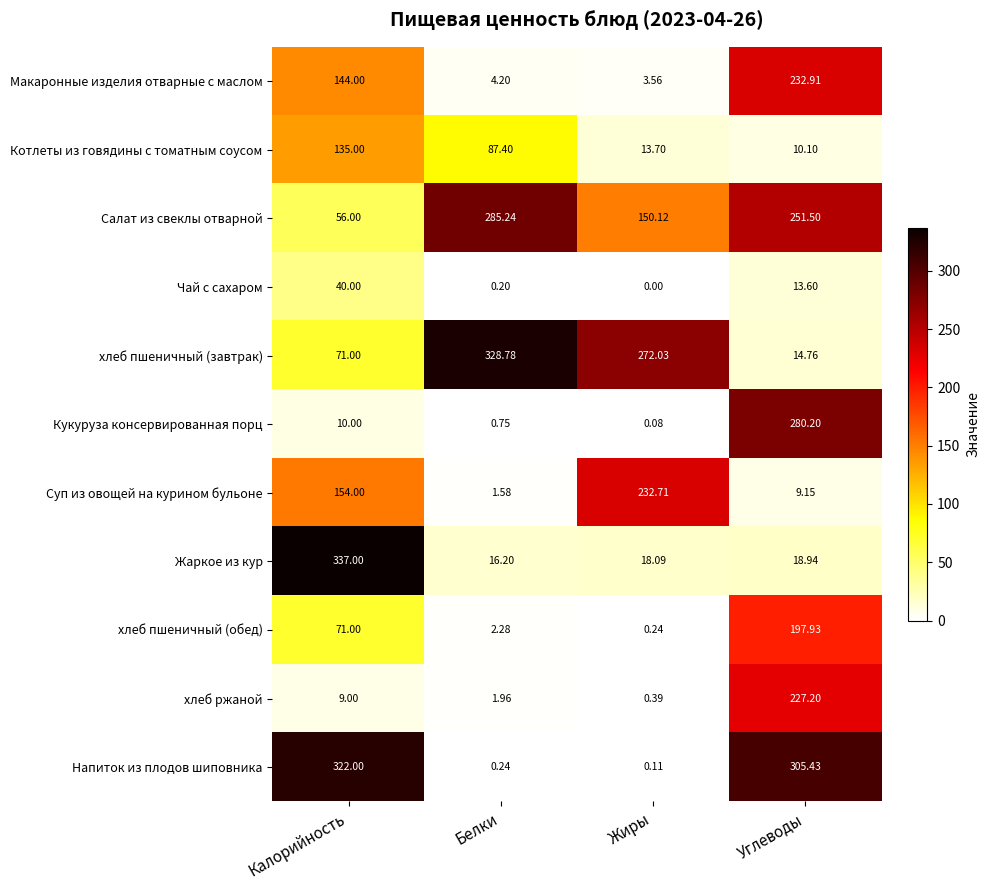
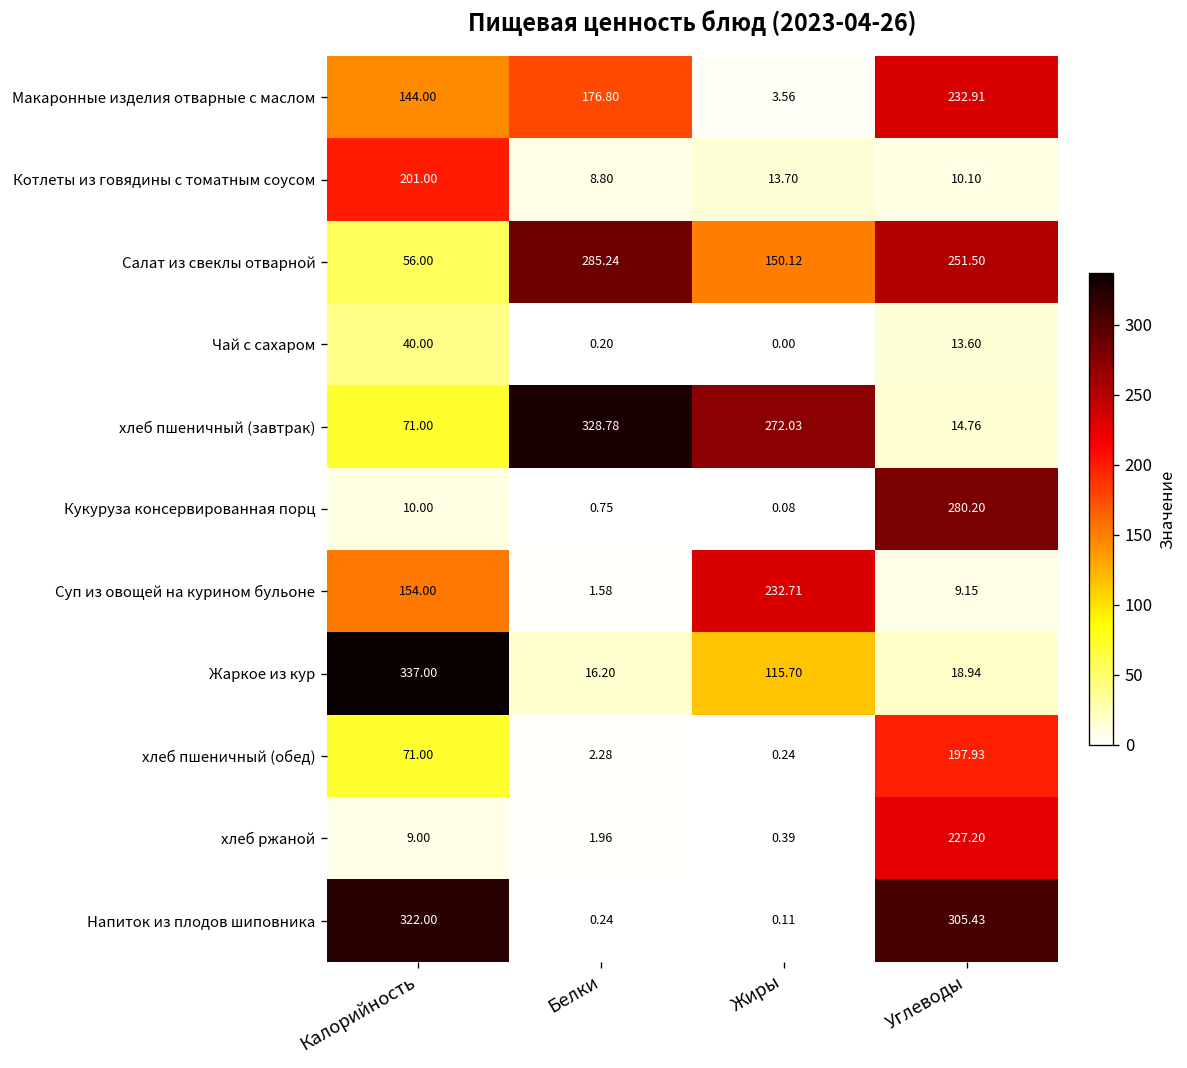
  {
    "Макаронные изделия отварные с маслом": {
      "Калорийность": 144.00,
-     "Белки": 4.20,
+     "Белки": 176.80,
      "Жиры": 3.56,
      "Углеводы": 232.91
    },
    "Котлеты из говядины с томатным соусом": {
-     "Калорийность": 135.00,
-     "Белки": 87.40,
+     "Калорийность": 201.00,
+     "Белки": 8.80,
      "Жиры": 13.70,
      "Углеводы": 10.10
    },
    "Салат из свеклы отварной": {
      "Калорийность": 56.00,
      "Белки": 285.24,
      "Жиры": 150.12,
      "Углеводы": 251.50
    },
    "Чай с сахаром": {
      "Калорийность": 40.00,
      "Белки": 0.20,
      "Жиры": 0.00,
      "Углеводы": 13.60
    },
    "хлеб пшеничный (завтрак)": {
      "Калорийность": 71.00,
      "Белки": 328.78,
      "Жиры": 272.03,
      "Углеводы": 14.76
    },
    "Кукуруза консервированная порц": {
      "Калорийность": 10.00,
      "Белки": 0.75,
      "Жиры": 0.08,
      "Углеводы": 280.20
    },
    "Суп из овощей на курином бульоне": {
      "Калорийность": 154.00,
      "Белки": 1.58,
      "Жиры": 232.71,
      "Углеводы": 9.15
    },
    "Жаркое из кур": {
      "Калорийность": 337.00,
      "Белки": 16.20,
-     "Жиры": 18.09,
+     "Жиры": 115.70,
      "Углеводы": 18.94
    },
    "хлеб пшеничный (обед)": {
      "Калорийность": 71.00,
      "Белки": 2.28,
      "Жиры": 0.24,
      "Углеводы": 197.93
    },
    "хлеб ржаной": {
      "Калорийность": 9.00,
      "Белки": 1.96,
      "Жиры": 0.39,
      "Углеводы": 227.20
    },
    "Напиток из плодов шиповника": {
      "Калорийность": 322.00,
      "Белки": 0.24,
      "Жиры": 0.11,
      "Углеводы": 305.43
    }
  }
